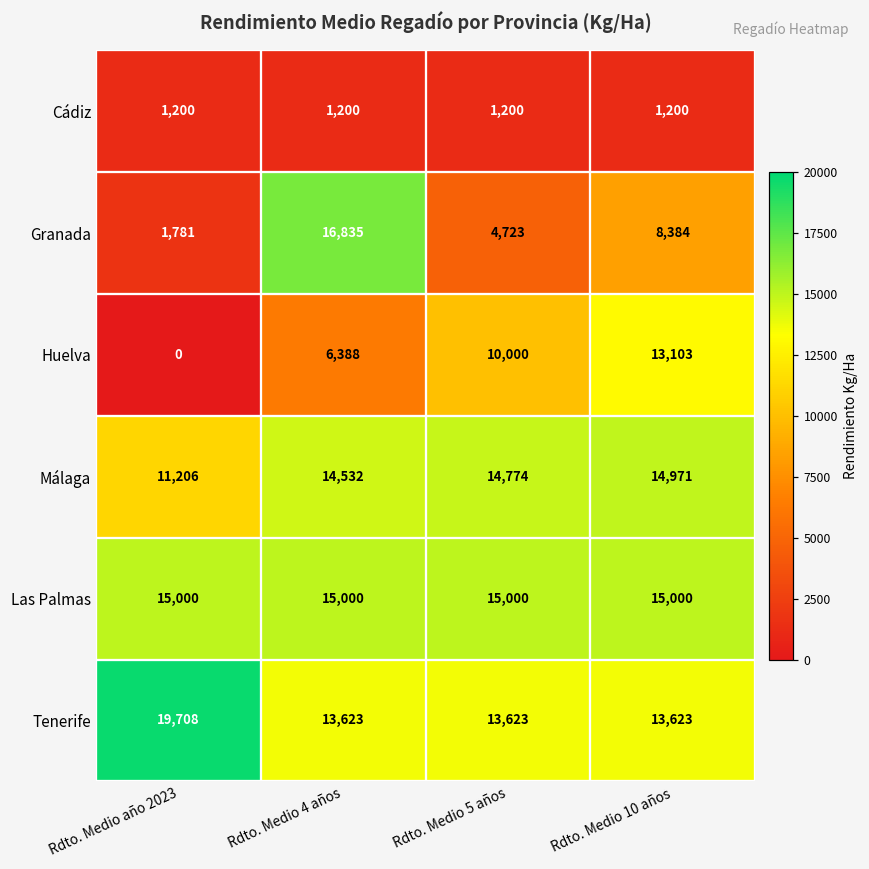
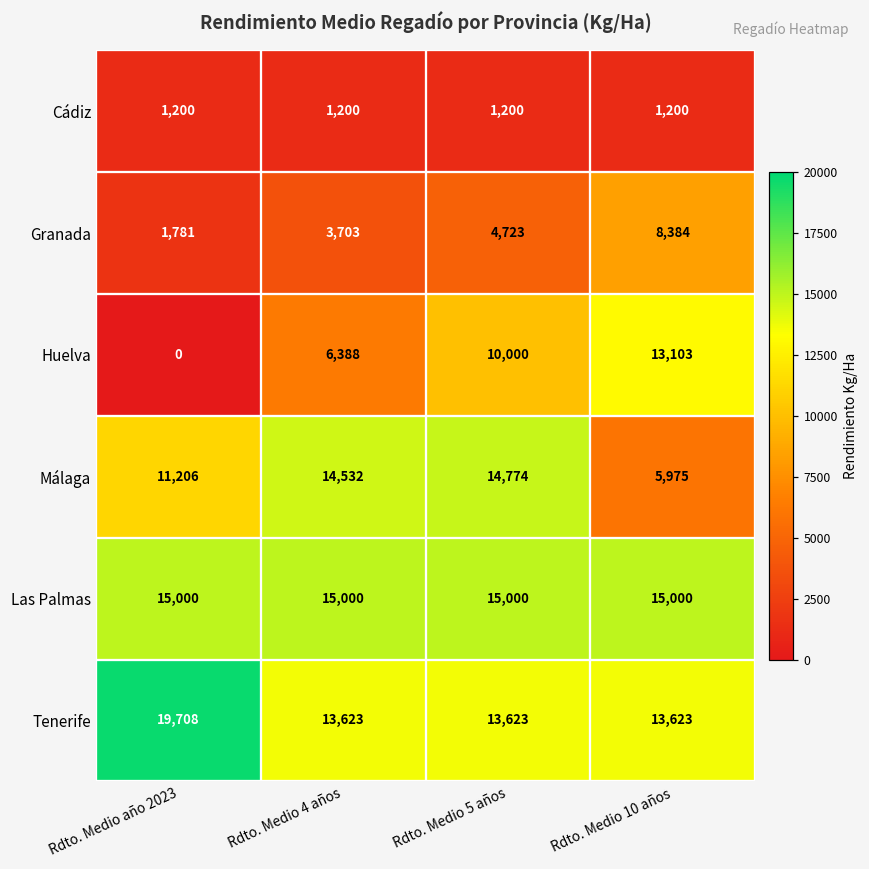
  {
    "Cádiz": {
      "Rdto. Medio año 2023": "1,200",
      "Rdto. Medio 4 años": "1,200",
      "Rdto. Medio 5 años": "1,200",
      "Rdto. Medio 10 años": "1,200"
    },
    "Granada": {
      "Rdto. Medio año 2023": "1,781",
-     "Rdto. Medio 4 años": "16,835",
+     "Rdto. Medio 4 años": "3,703",
      "Rdto. Medio 5 años": "4,723",
      "Rdto. Medio 10 años": "8,384"
    },
    "Huelva": {
      "Rdto. Medio año 2023": "0",
      "Rdto. Medio 4 años": "6,388",
      "Rdto. Medio 5 años": "10,000",
      "Rdto. Medio 10 años": "13,103"
    },
    "Málaga": {
      "Rdto. Medio año 2023": "11,206",
      "Rdto. Medio 4 años": "14,532",
      "Rdto. Medio 5 años": "14,774",
-     "Rdto. Medio 10 años": "14,971"
+     "Rdto. Medio 10 años": "5,975"
    },
    "Las Palmas": {
      "Rdto. Medio año 2023": "15,000",
      "Rdto. Medio 4 años": "15,000",
      "Rdto. Medio 5 años": "15,000",
      "Rdto. Medio 10 años": "15,000"
    },
    "Tenerife": {
      "Rdto. Medio año 2023": "19,708",
      "Rdto. Medio 4 años": "13,623",
      "Rdto. Medio 5 años": "13,623",
      "Rdto. Medio 10 años": "13,623"
    }
  }
